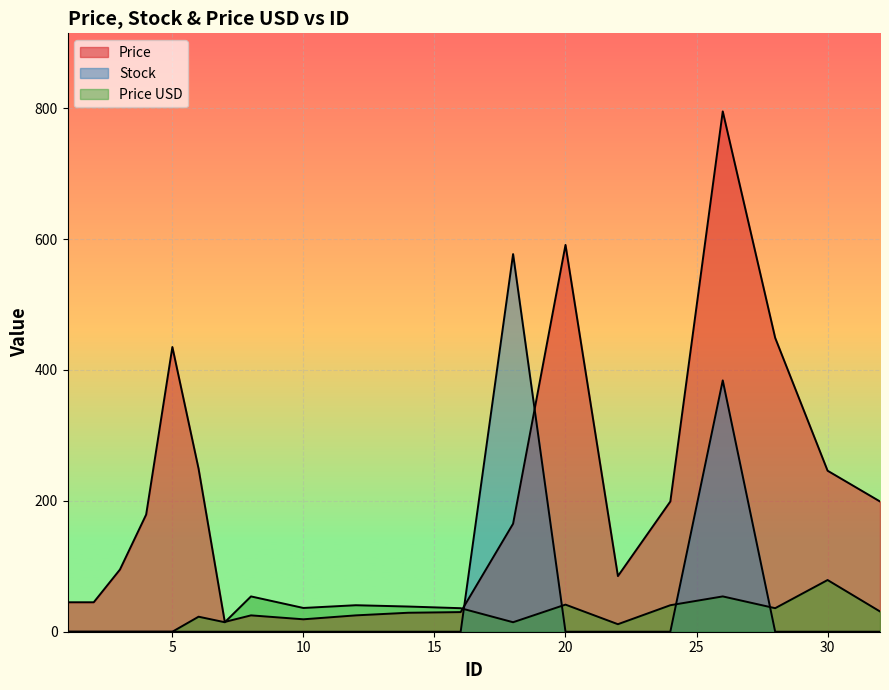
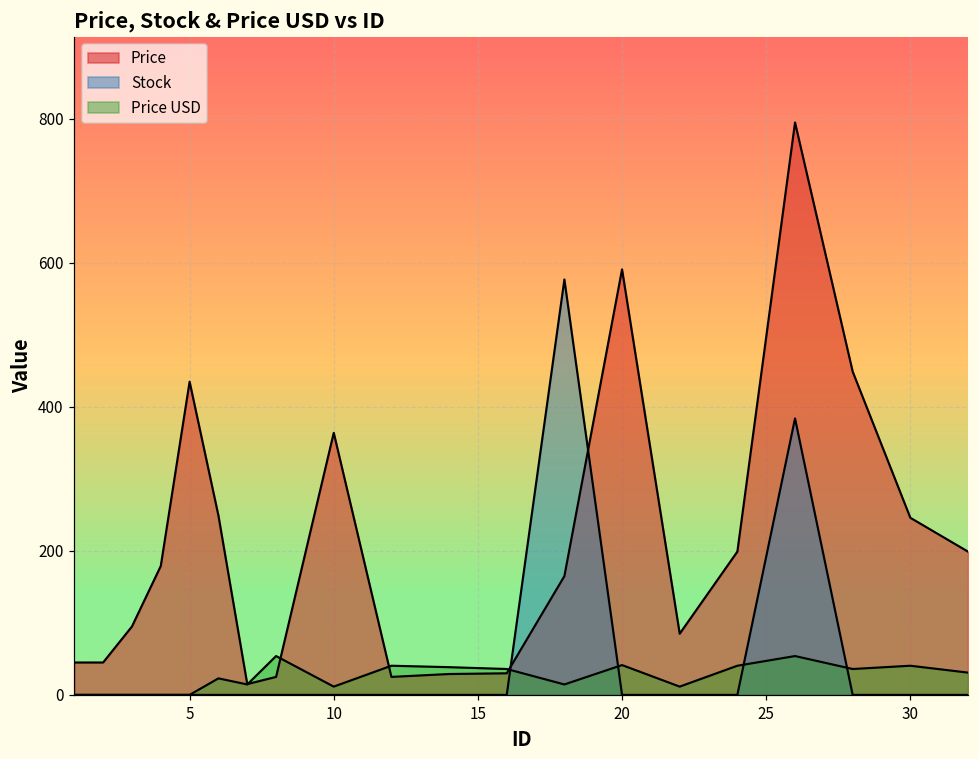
  {
    "Price": {
      "5": 440,
-     "10": 20,
+     "10": 360,
      "20": 590,
      "30": 250
    },
    "Stock": {
      "10": 0,
      "20": 0,
      "30": 0
    },
    "Price USD": {
-     "10": 40,
+     "10": 10,
      "20": 40,
-     "30": 80
+     "30": 40
    }
  }
